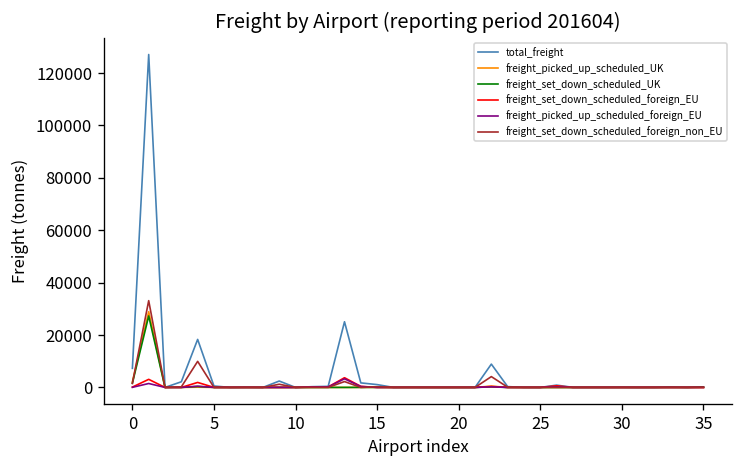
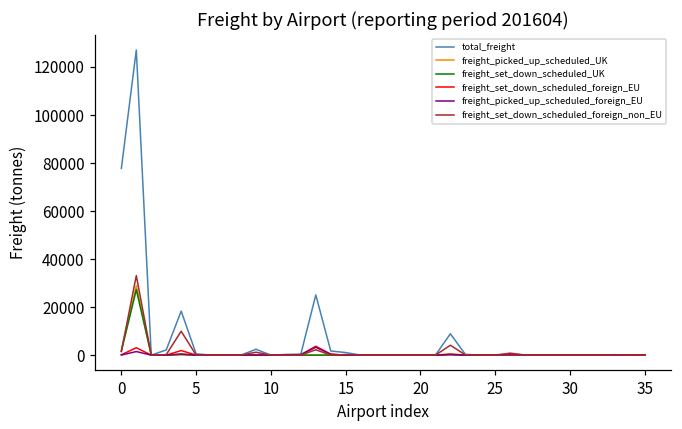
  {
    "total_freight": {
-     "0": 7000
+     "0": 78000
    }
  }
